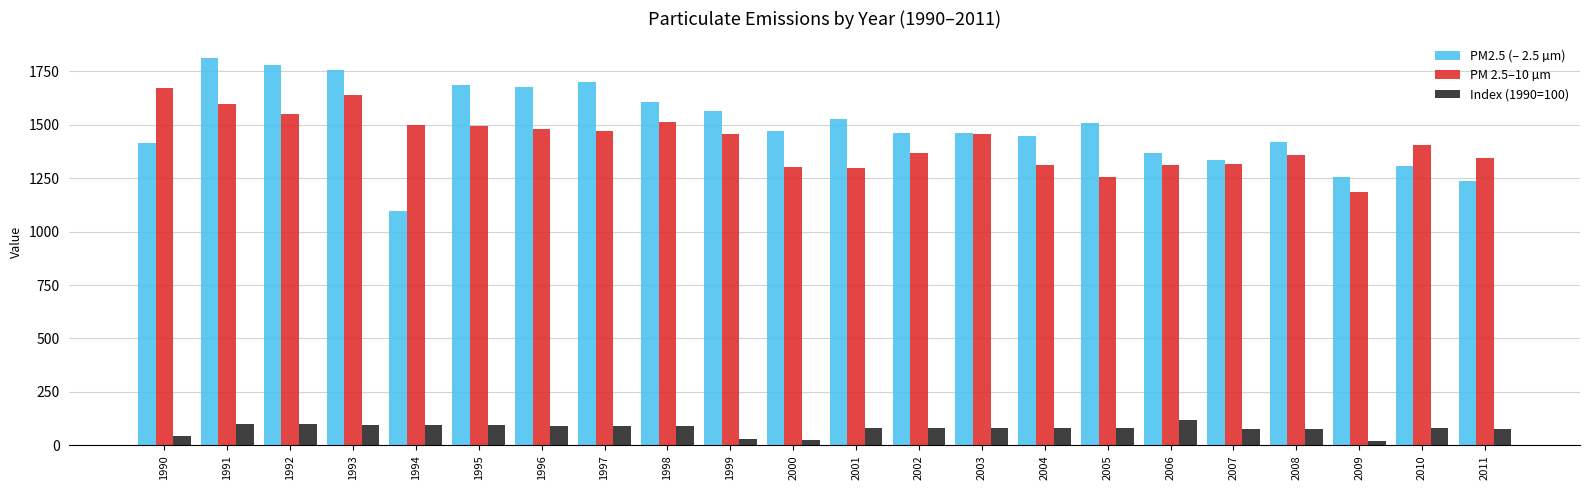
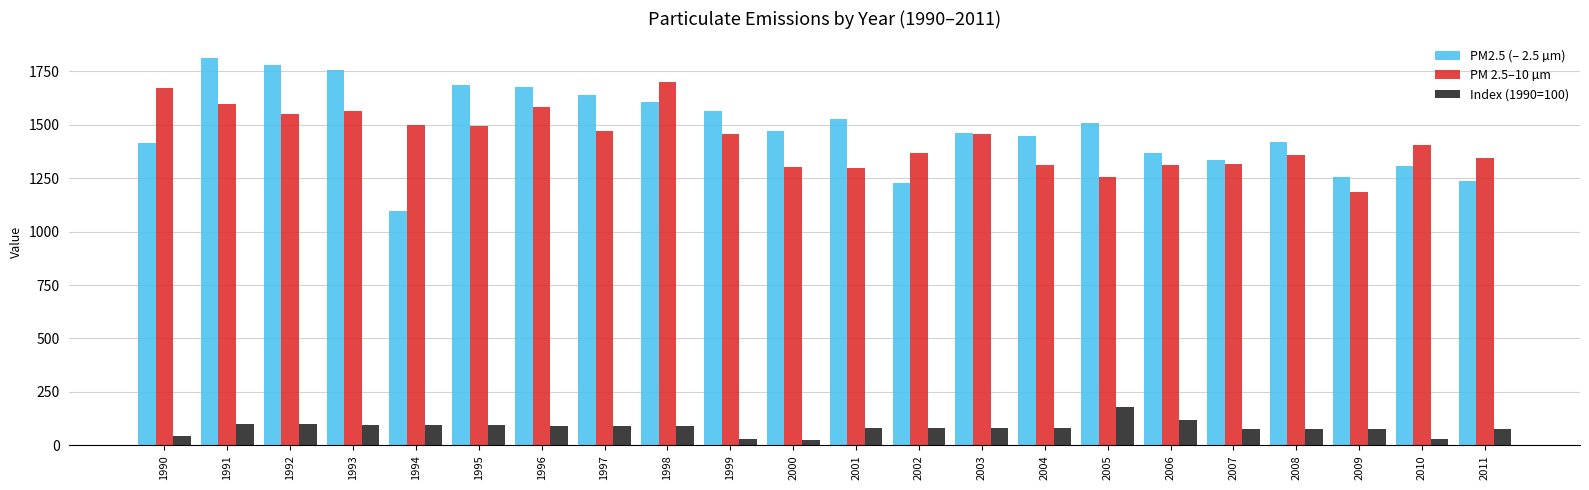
  {
    "PM2.5 (– 2.5 µm)": {
      "1990": 1420,
      "1991": 1810,
      "1992": 1780,
      "1993": 1760,
      "1994": 1100,
      "1995": 1690,
      "1996": 1680,
-     "1997": 1700,
+     "1997": 1640,
      "1998": 1610,
      "1999": 1560,
      "2000": 1470,
      "2001": 1530,
-     "2002": 1460,
+     "2002": 1230,
      "2003": 1460,
      "2004": 1450,
      "2005": 1510,
      "2006": 1370,
      "2007": 1340,
      "2008": 1420,
      "2009": 1260,
      "2010": 1310,
      "2011": 1240
    },
    "PM 2.5–10 µm": {
      "1990": 1670,
      "1991": 1600,
      "1992": 1550,
-     "1993": 1640,
+     "1993": 1570,
      "1994": 1500,
      "1995": 1500,
-     "1996": 1480,
+     "1996": 1580,
      "1997": 1470,
-     "1998": 1510,
+     "1998": 1700,
      "1999": 1450,
      "2000": 1300,
      "2001": 1300,
      "2002": 1370,
      "2003": 1460,
      "2004": 1310,
      "2005": 1260,
      "2006": 1310,
      "2007": 1320,
      "2008": 1360,
      "2009": 1190,
      "2010": 1400,
      "2011": 1340
    },
    "Index (1990=100)": {
      "1990": 50,
      "1991": 100,
      "1992": 100,
      "1993": 100,
      "1994": 90,
      "1995": 90,
      "1996": 90,
      "1997": 90,
      "1998": 90,
      "1999": 30,
      "2000": 30,
      "2001": 80,
      "2002": 80,
      "2003": 80,
      "2004": 80,
-     "2005": 80,
+     "2005": 180,
      "2006": 120,
      "2007": 80,
      "2008": 80,
-     "2009": 20,
-     "2010": 80,
+     "2009": 70,
+     "2010": 30,
      "2011": 80
    }
  }
